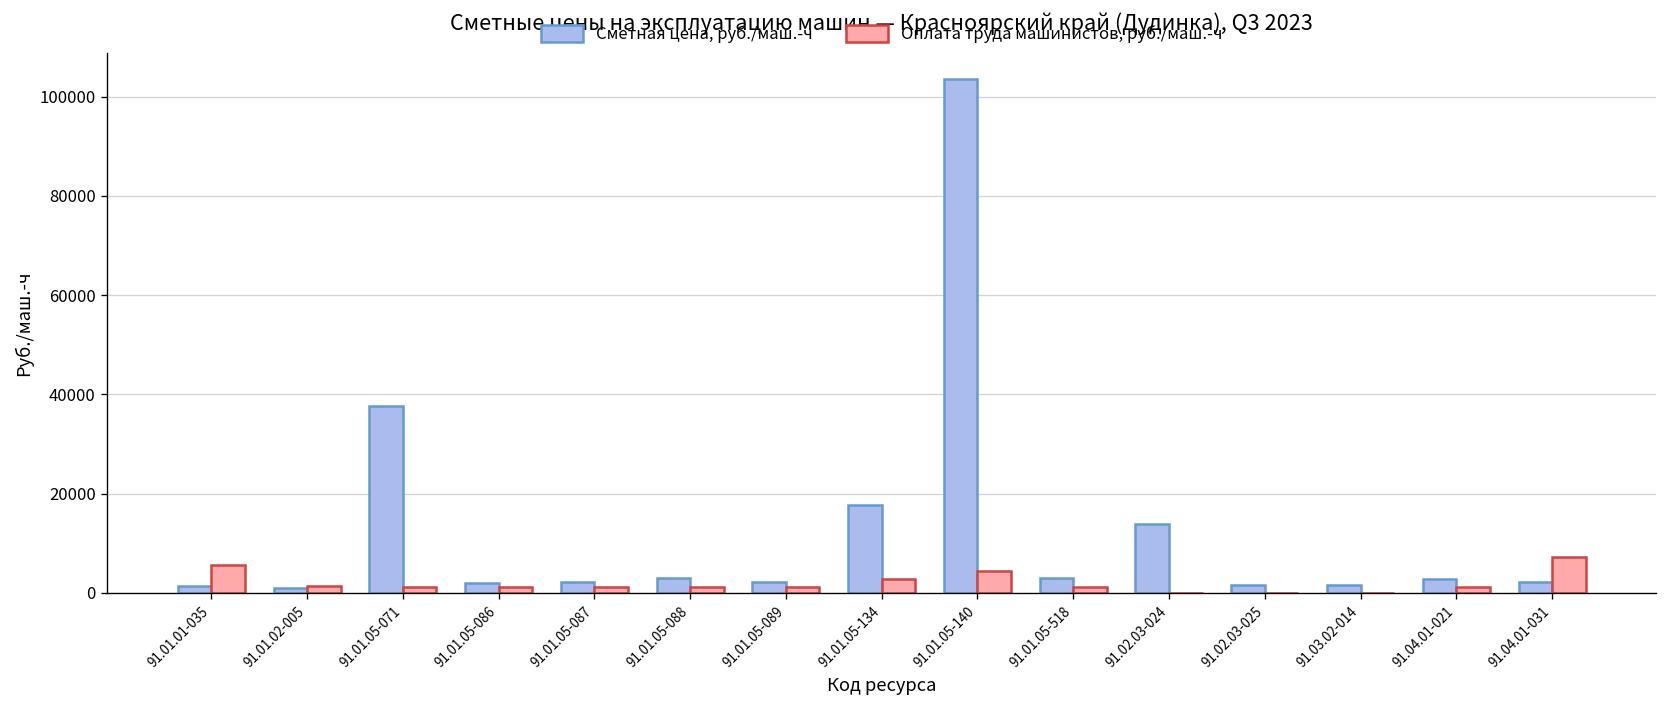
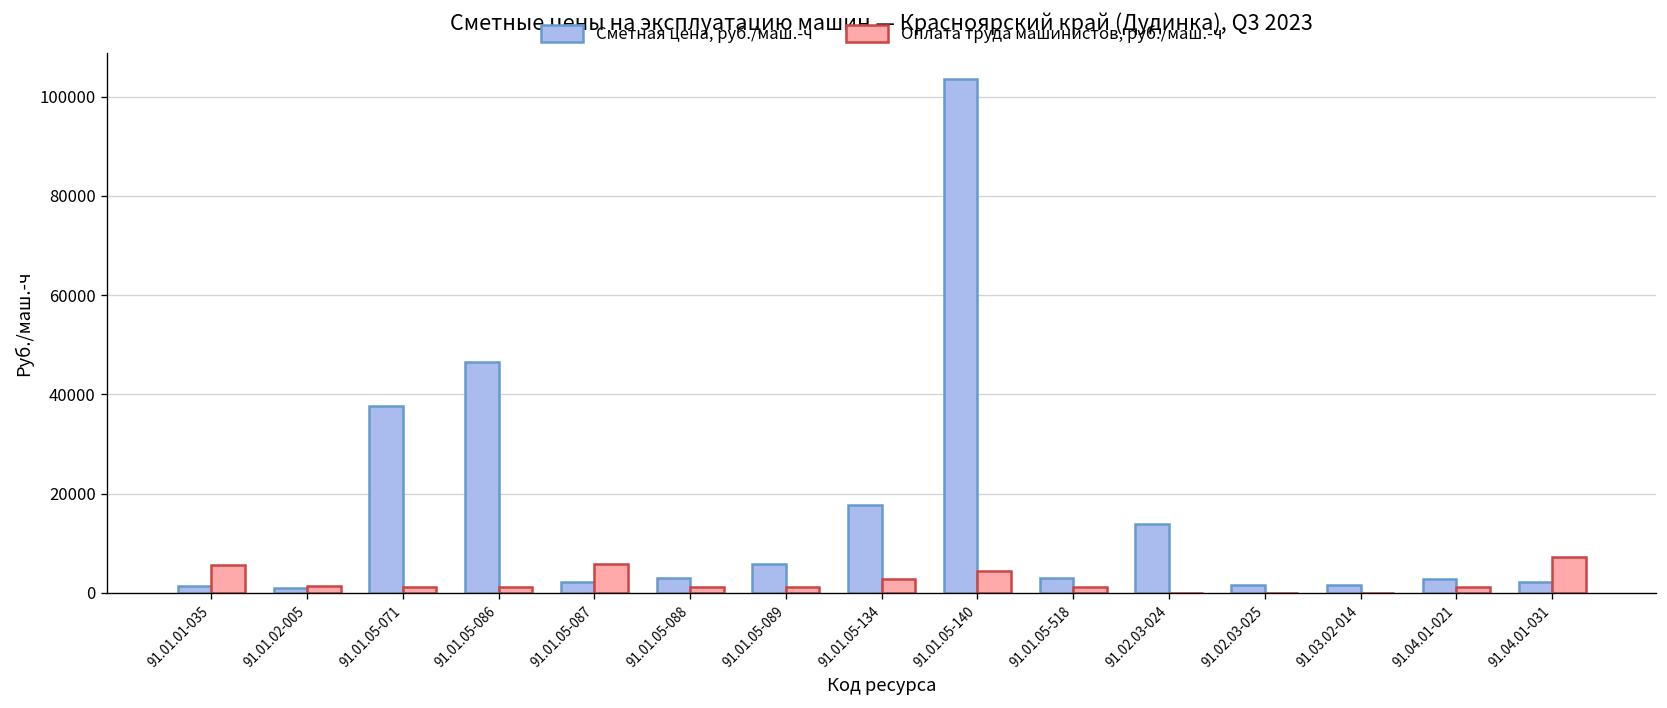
  {
    "Сметная цена, руб./маш.-ч": {
      "91.01.01-035": 1000,
      "91.01.02-005": 1000,
      "91.01.05-071": 38000,
-     "91.01.05-086": 2000,
+     "91.01.05-086": 47000,
      "91.01.05-087": 2000,
      "91.01.05-088": 3000,
-     "91.01.05-089": 2000,
+     "91.01.05-089": 6000,
      "91.01.05-134": 18000,
      "91.01.05-140": 104000,
      "91.01.05-518": 3000,
      "91.02.03-024": 14000,
      "91.02.03-025": 2000,
      "91.03.02-014": 2000,
      "91.04.01-021": 3000,
      "91.04.01-031": 2000
    },
    "Оплата труда машинистов, руб./маш.-ч": {
      "91.01.01-035": 6000,
      "91.01.02-005": 1000,
      "91.01.05-071": 1000,
      "91.01.05-086": 1000,
-     "91.01.05-087": 1000,
+     "91.01.05-087": 6000,
      "91.01.05-088": 1000,
      "91.01.05-089": 1000,
      "91.01.05-134": 3000,
      "91.01.05-140": 4000,
      "91.01.05-518": 1000,
      "91.02.03-024": 0,
      "91.02.03-025": 0,
      "91.03.02-014": 0,
      "91.04.01-021": 1000,
      "91.04.01-031": 7000
    }
  }
